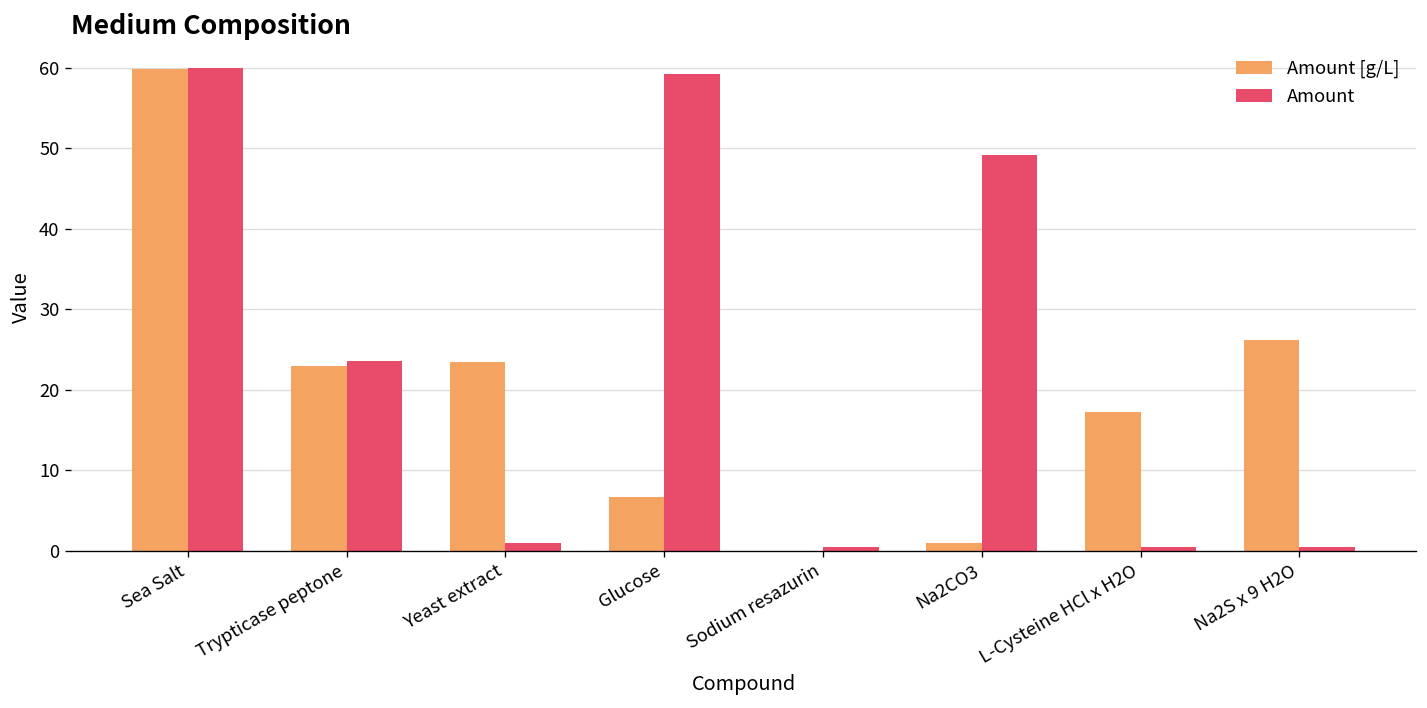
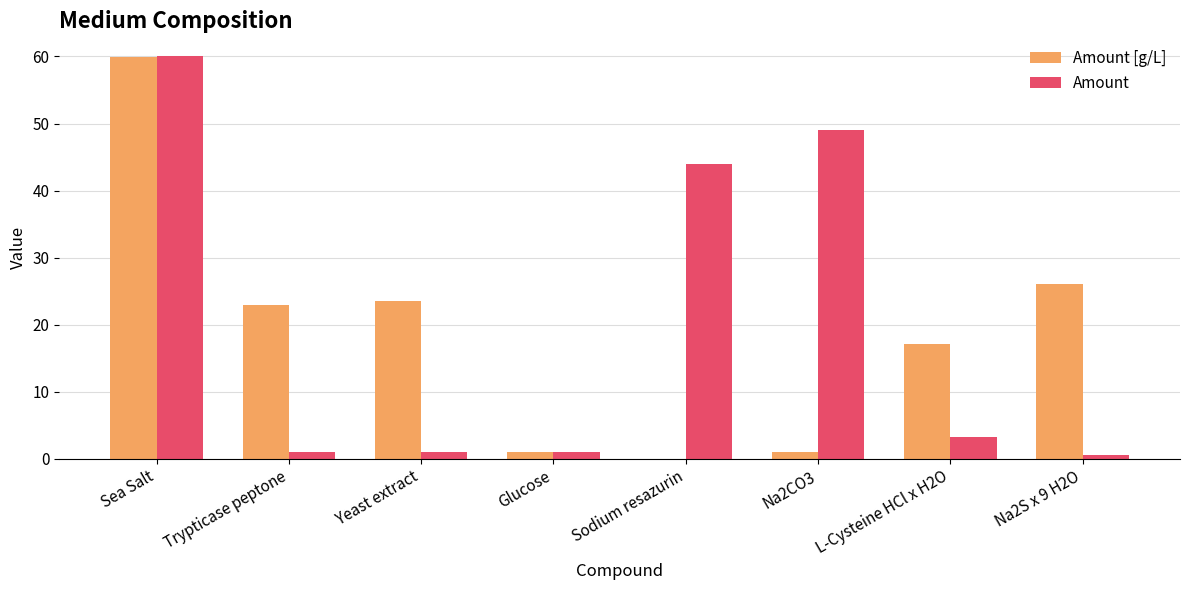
  {
    "Amount [g/L]": {
      "Sea Salt": 60,
      "Trypticase peptone": 23,
      "Yeast extract": 23,
-     "Glucose": 7,
+     "Glucose": 1,
      "Na2CO3": 1,
      "L-Cysteine HCl x H2O": 17,
      "Na2S x 9 H2O": 26
    },
    "Amount": {
      "Sea Salt": 60,
-     "Trypticase peptone": 24,
+     "Trypticase peptone": 1,
      "Yeast extract": 1,
-     "Glucose": 59,
-     "Sodium resazurin": 1,
+     "Glucose": 1,
+     "Sodium resazurin": 44,
      "Na2CO3": 49,
-     "L-Cysteine HCl x H2O": 1,
+     "L-Cysteine HCl x H2O": 3,
      "Na2S x 9 H2O": 1
    }
  }
